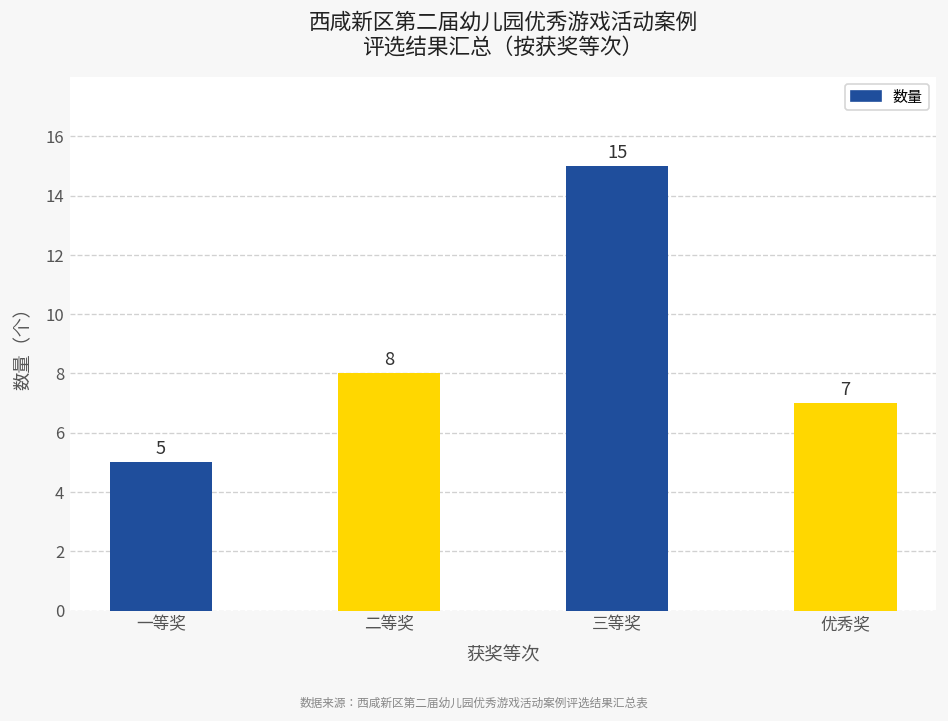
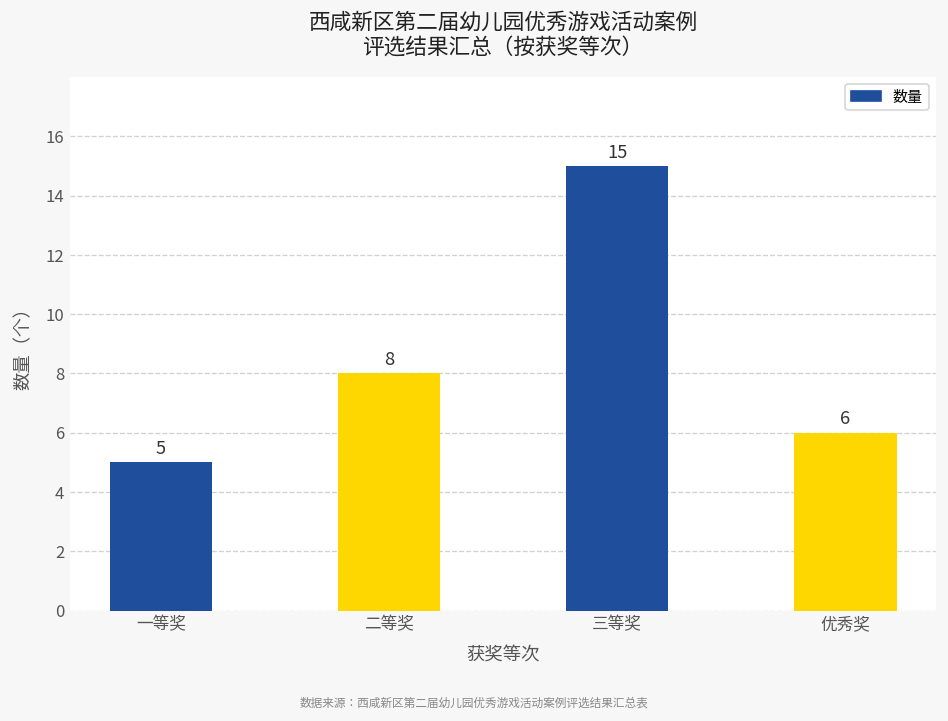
  {
    "一等奖": 5,
    "二等奖": 8,
    "三等奖": 15,
-   "优秀奖": 7
+   "优秀奖": 6
  }
